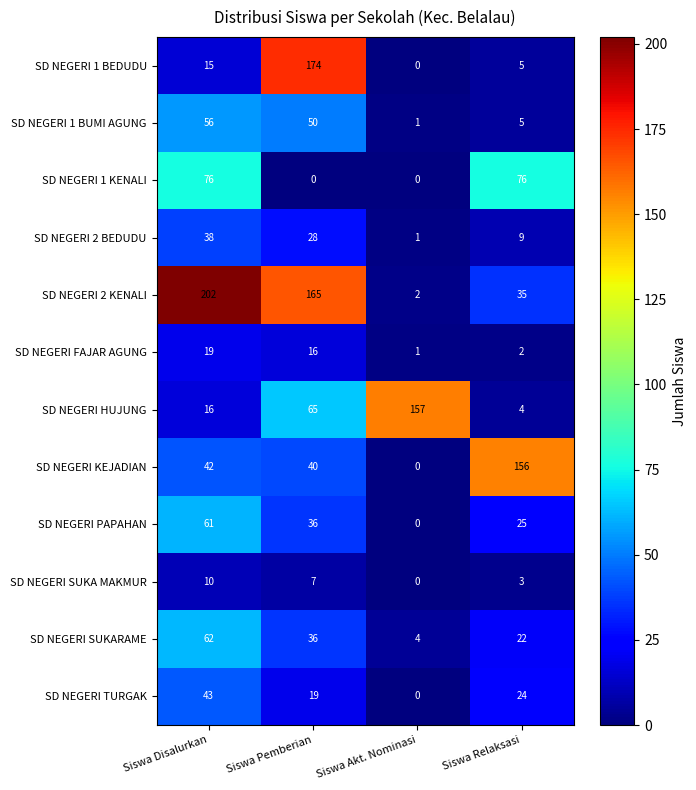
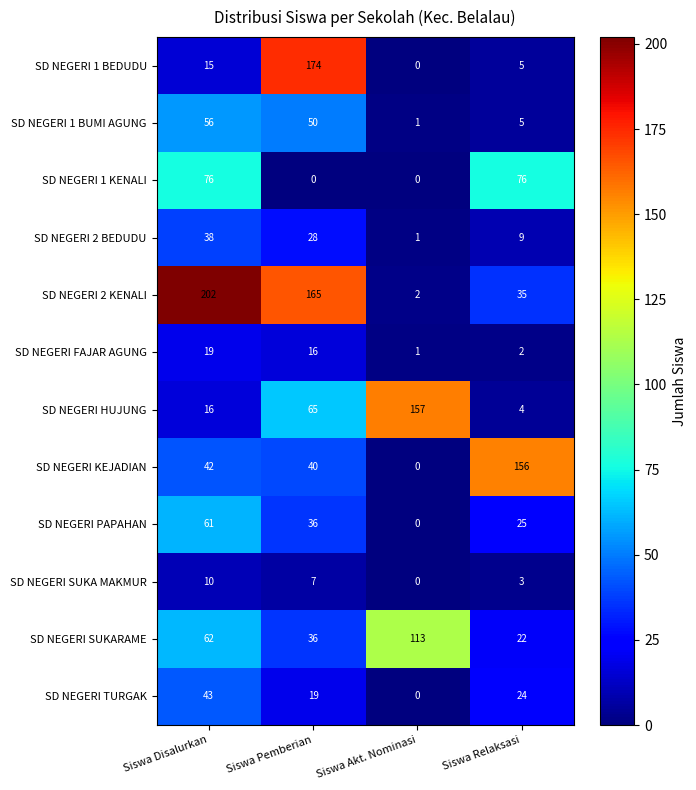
  {
    "SD NEGERI 1 BEDUDU": {
      "Siswa Disalurkan": 15,
      "Siswa Pemberian": 174,
      "Siswa Akt. Nominasi": 0,
      "Siswa Relaksasi": 5
    },
    "SD NEGERI 1 BUMI AGUNG": {
      "Siswa Disalurkan": 56,
      "Siswa Pemberian": 50,
      "Siswa Akt. Nominasi": 1,
      "Siswa Relaksasi": 5
    },
    "SD NEGERI 1 KENALI": {
      "Siswa Disalurkan": 76,
      "Siswa Pemberian": 0,
      "Siswa Akt. Nominasi": 0,
      "Siswa Relaksasi": 76
    },
    "SD NEGERI 2 BEDUDU": {
      "Siswa Disalurkan": 38,
      "Siswa Pemberian": 28,
      "Siswa Akt. Nominasi": 1,
      "Siswa Relaksasi": 9
    },
    "SD NEGERI 2 KENALI": {
      "Siswa Disalurkan": 202,
      "Siswa Pemberian": 165,
      "Siswa Akt. Nominasi": 2,
      "Siswa Relaksasi": 35
    },
    "SD NEGERI FAJAR AGUNG": {
      "Siswa Disalurkan": 19,
      "Siswa Pemberian": 16,
      "Siswa Akt. Nominasi": 1,
      "Siswa Relaksasi": 2
    },
    "SD NEGERI HUJUNG": {
      "Siswa Disalurkan": 16,
      "Siswa Pemberian": 65,
      "Siswa Akt. Nominasi": 157,
      "Siswa Relaksasi": 4
    },
    "SD NEGERI KEJADIAN": {
      "Siswa Disalurkan": 42,
      "Siswa Pemberian": 40,
      "Siswa Akt. Nominasi": 0,
      "Siswa Relaksasi": 156
    },
    "SD NEGERI PAPAHAN": {
      "Siswa Disalurkan": 61,
      "Siswa Pemberian": 36,
      "Siswa Akt. Nominasi": 0,
      "Siswa Relaksasi": 25
    },
    "SD NEGERI SUKA MAKMUR": {
      "Siswa Disalurkan": 10,
      "Siswa Pemberian": 7,
      "Siswa Akt. Nominasi": 0,
      "Siswa Relaksasi": 3
    },
    "SD NEGERI SUKARAME": {
      "Siswa Disalurkan": 62,
      "Siswa Pemberian": 36,
-     "Siswa Akt. Nominasi": 4,
+     "Siswa Akt. Nominasi": 113,
      "Siswa Relaksasi": 22
    },
    "SD NEGERI TURGAK": {
      "Siswa Disalurkan": 43,
      "Siswa Pemberian": 19,
      "Siswa Akt. Nominasi": 0,
      "Siswa Relaksasi": 24
    }
  }
